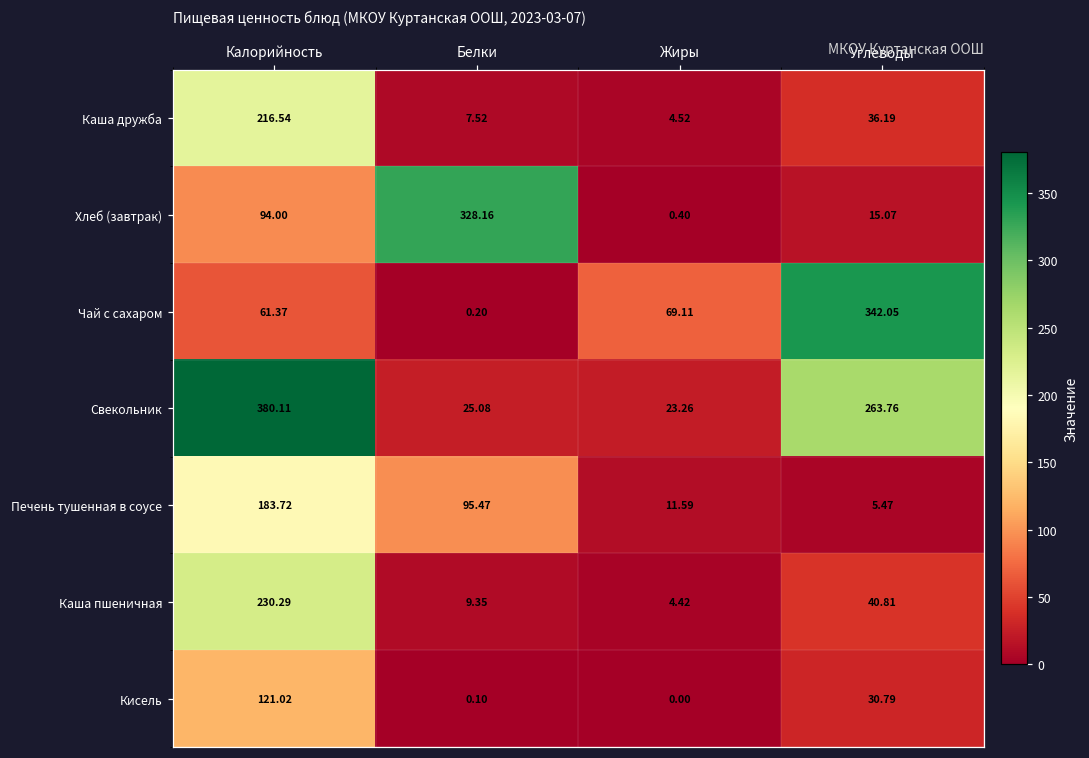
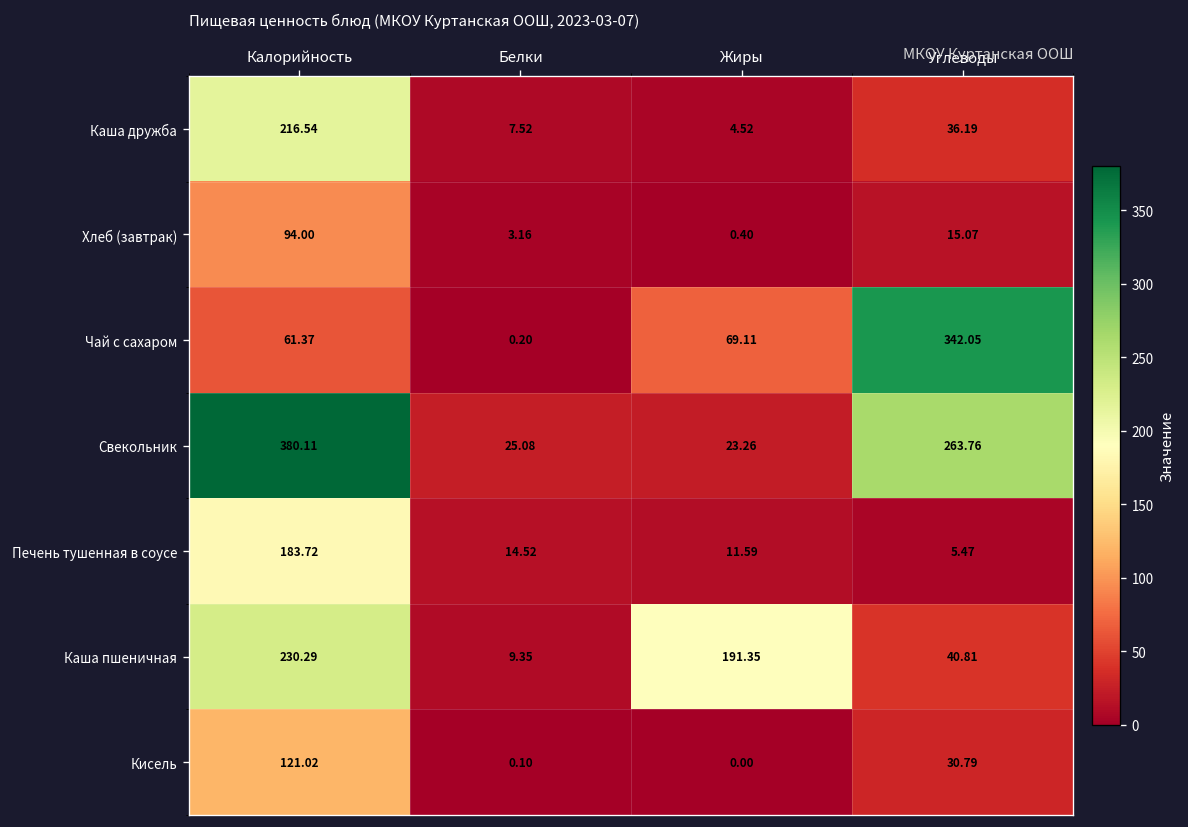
  {
    "Каша дружба": {
      "Калорийность": 216.54,
      "Белки": 7.52,
      "Жиры": 4.52,
      "Углеводы": 36.19
    },
    "Хлеб (завтрак)": {
      "Калорийность": 94.00,
-     "Белки": 328.16,
+     "Белки": 3.16,
      "Жиры": 0.40,
      "Углеводы": 15.07
    },
    "Чай с сахаром": {
      "Калорийность": 61.37,
      "Белки": 0.20,
      "Жиры": 69.11,
      "Углеводы": 342.05
    },
    "Свекольник": {
      "Калорийность": 380.11,
      "Белки": 25.08,
      "Жиры": 23.26,
      "Углеводы": 263.76
    },
    "Печень тушенная в соусе": {
      "Калорийность": 183.72,
-     "Белки": 95.47,
+     "Белки": 14.52,
      "Жиры": 11.59,
      "Углеводы": 5.47
    },
    "Каша пшеничная": {
      "Калорийность": 230.29,
      "Белки": 9.35,
-     "Жиры": 4.42,
+     "Жиры": 191.35,
      "Углеводы": 40.81
    },
    "Кисель": {
      "Калорийность": 121.02,
      "Белки": 0.10,
      "Жиры": 0.00,
      "Углеводы": 30.79
    }
  }
